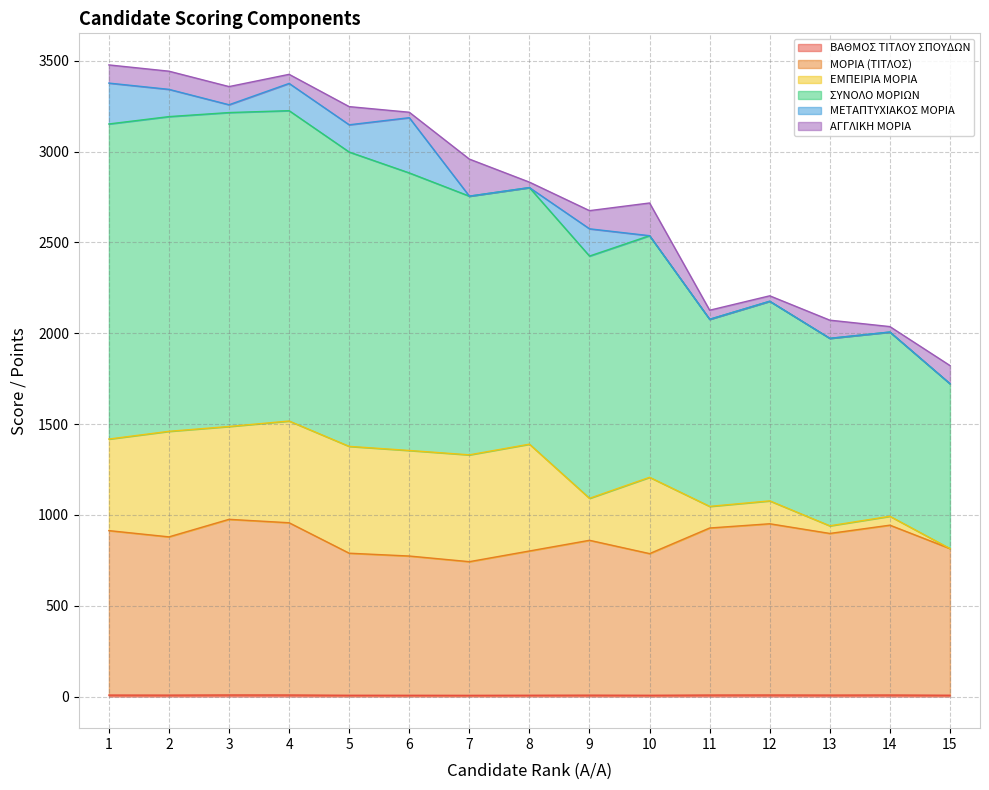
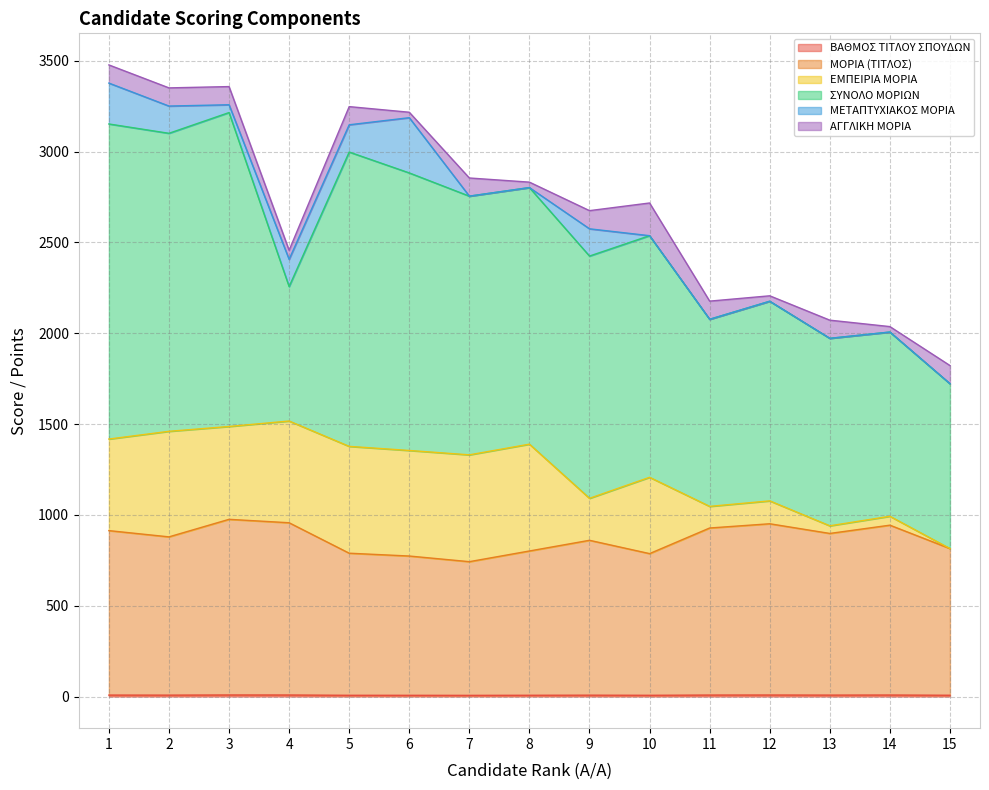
  {
    "ΣΥΝΟΛΟ ΜΟΡΙΩΝ": {
      "1": 1730,
-     "2": 1730,
+     "2": 1640,
      "3": 1730,
-     "4": 1710,
+     "4": 740,
      "5": 1620,
      "6": 1530,
      "9": 1330
    },
    "ΜΕΤΑΠΤΥΧΙΑΚΟΣ ΜΟΡΙΑ": {
      "1": 230,
      "2": 150,
      "3": 40,
      "4": 150,
      "5": 150,
      "6": 300,
      "9": 150
    },
    "ΑΓΓΛΙΚΗ ΜΟΡΙΑ": {
      "1": 100,
      "2": 100,
      "3": 100,
      "4": 50,
      "5": 100,
      "6": 30,
-     "7": 200,
+     "7": 100,
      "8": 30,
      "9": 100,
      "10": 180,
-     "11": 50,
+     "11": 100,
      "12": 30,
      "13": 100,
      "14": 30,
      "15": 100
    }
  }
